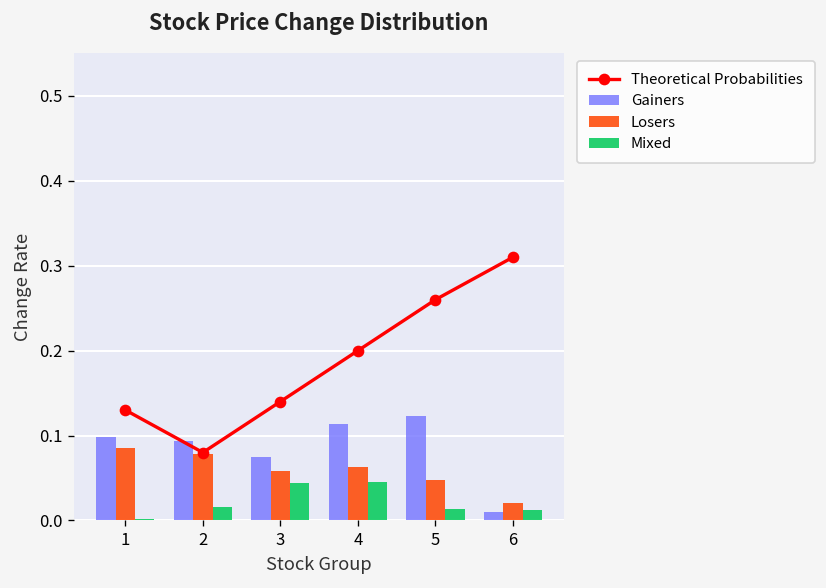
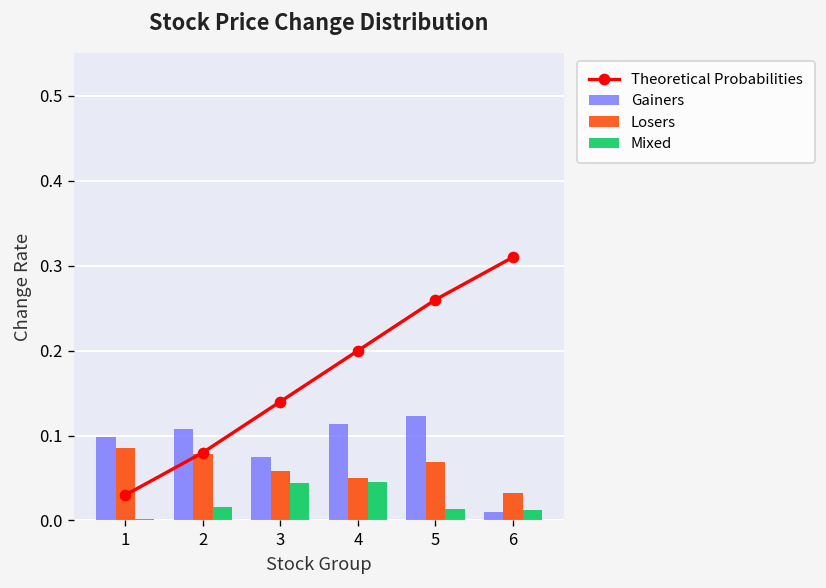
  {
    "Gainers": {
      "1": 0.10,
-     "2": 0.09,
+     "2": 0.11,
      "3": 0.07,
      "4": 0.11,
      "5": 0.12,
      "6": 0.01
    },
    "Theoretical Probabilities": {
-     "1": 0.13,
+     "1": 0.03,
      "2": 0.08,
      "3": 0.14,
      "4": 0.20,
      "5": 0.26,
      "6": 0.31
    },
    "Losers": {
      "1": 0.09,
      "2": 0.08,
      "3": 0.06,
-     "4": 0.06,
-     "5": 0.05,
-     "6": 0.02
+     "4": 0.05,
+     "5": 0.07,
+     "6": 0.03
    },
    "Mixed": {
      "2": 0.02,
      "3": 0.04,
      "4": 0.04,
      "5": 0.01,
      "6": 0.01
    }
  }
